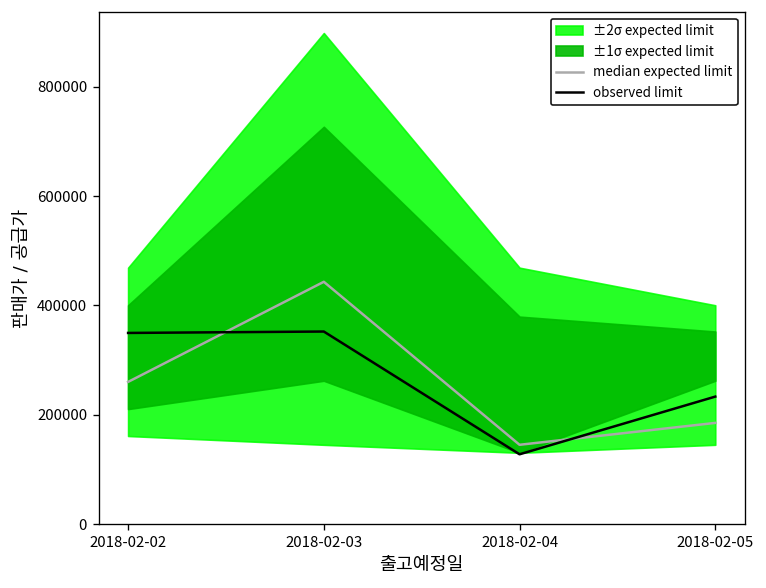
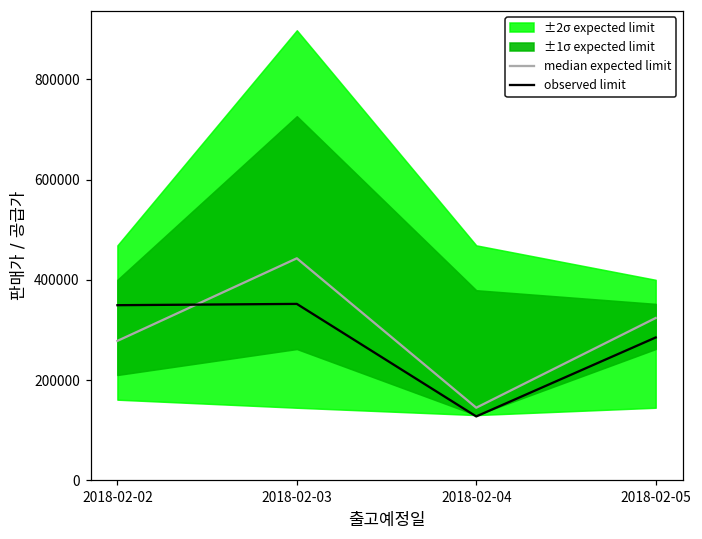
  {
    "median expected limit": {
-     "2018-02-02": 260000,
+     "2018-02-02": 280000,
      "2018-02-03": 440000,
      "2018-02-04": 150000,
-     "2018-02-05": 190000
+     "2018-02-05": 320000
    },
    "observed limit": {
      "2018-02-02": 350000,
      "2018-02-03": 350000,
      "2018-02-04": 130000,
-     "2018-02-05": 230000
+     "2018-02-05": 290000
    }
  }
